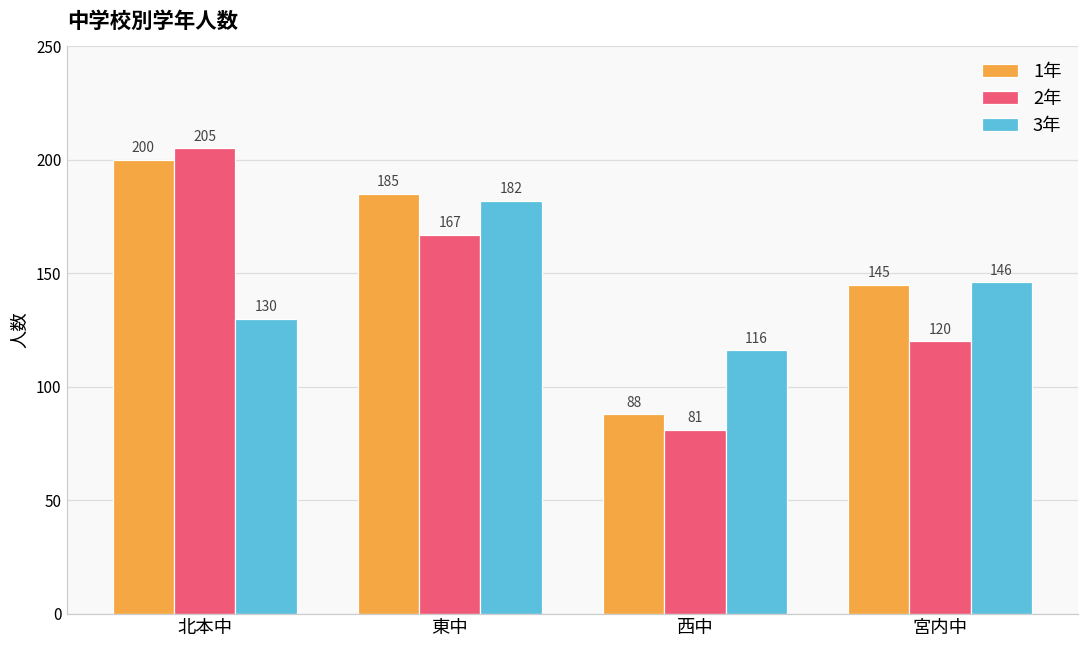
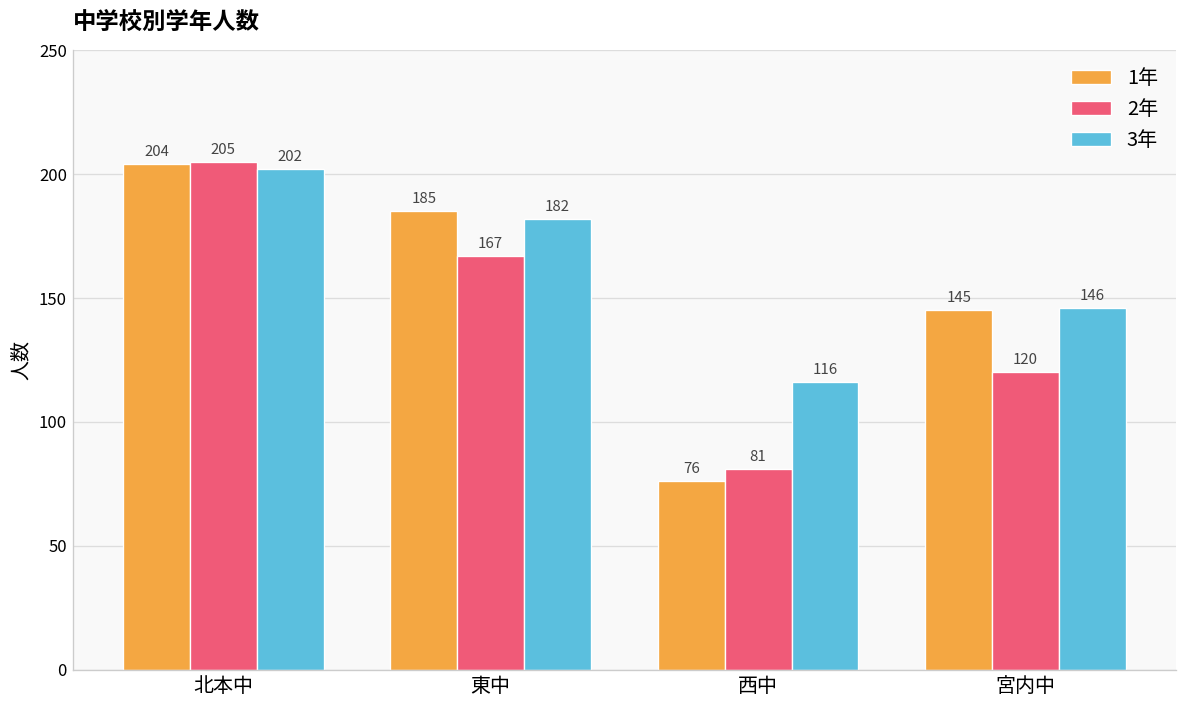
  {
    "1年": {
-     "北本中": 200,
+     "北本中": 204,
      "東中": 185,
-     "西中": 88,
+     "西中": 76,
      "宮内中": 145
    },
    "2年": {
      "北本中": 205,
      "東中": 167,
      "西中": 81,
      "宮内中": 120
    },
    "3年": {
-     "北本中": 130,
+     "北本中": 202,
      "東中": 182,
      "西中": 116,
      "宮内中": 146
    }
  }
